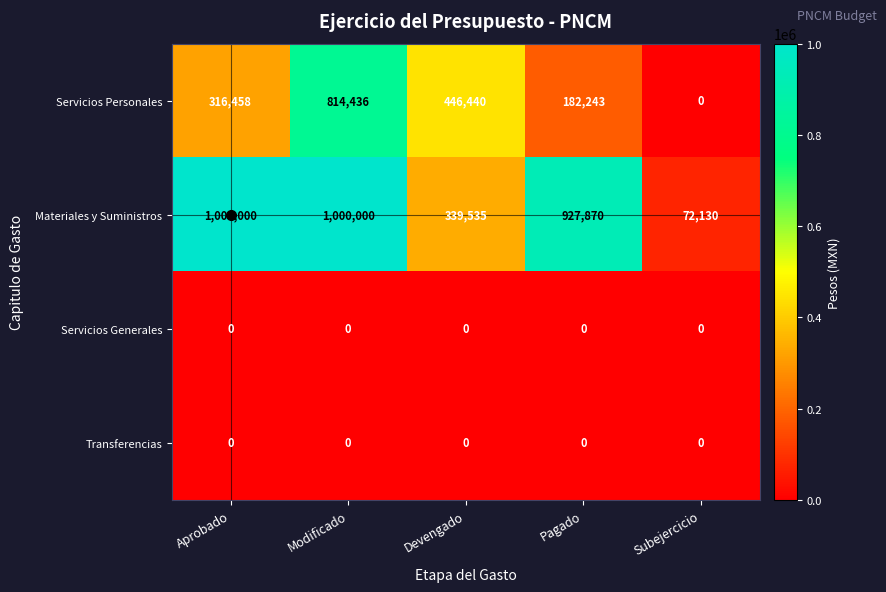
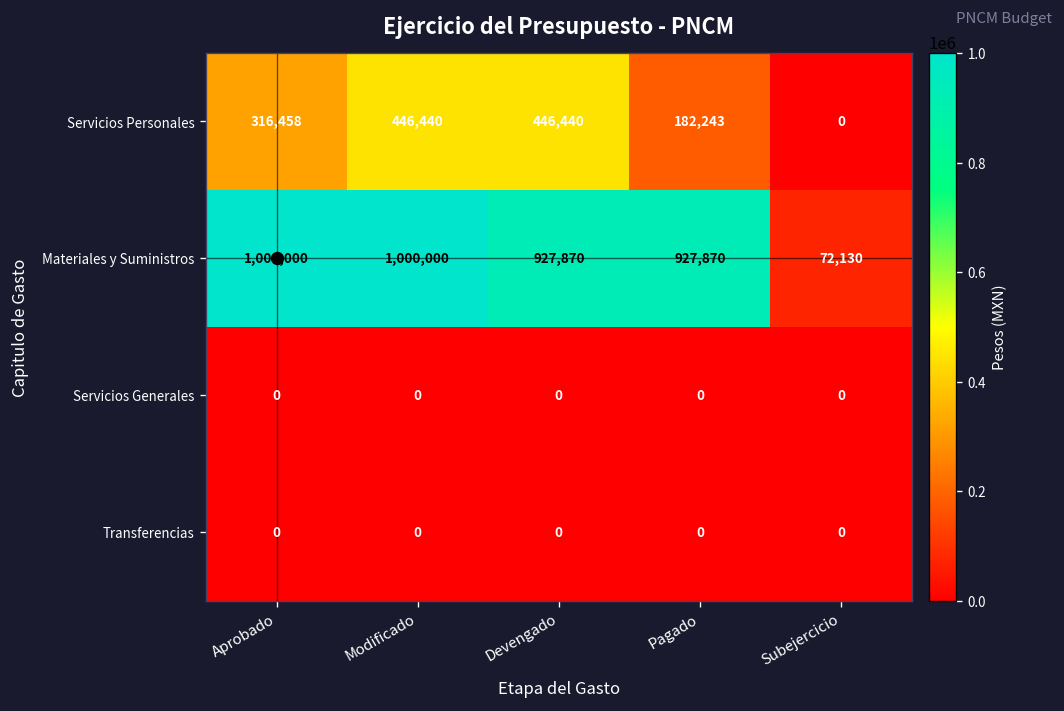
  {
    "Servicios Personales": {
      "Aprobado": "316,458",
-     "Modificado": "814,436",
+     "Modificado": "446,440",
      "Devengado": "446,440",
      "Pagado": "182,243",
      "Subejercicio": "0"
    },
    "Materiales y Suministros": {
      "Modificado": "1,000,000",
-     "Devengado": "339,535",
+     "Devengado": "927,870",
      "Pagado": "927,870",
      "Subejercicio": "72,130"
    },
    "Servicios Generales": {
      "Aprobado": "0",
      "Modificado": "0",
      "Devengado": "0",
      "Pagado": "0",
      "Subejercicio": "0"
    },
    "Transferencias": {
      "Aprobado": "0",
      "Modificado": "0",
      "Devengado": "0",
      "Pagado": "0",
      "Subejercicio": "0"
    }
  }
